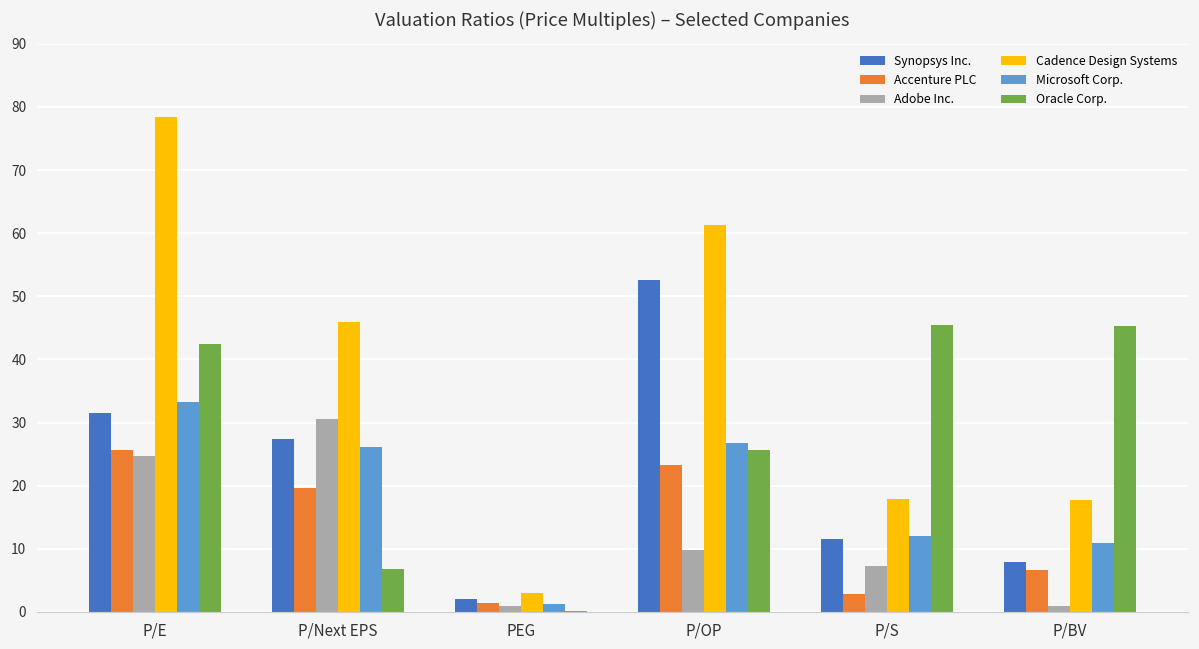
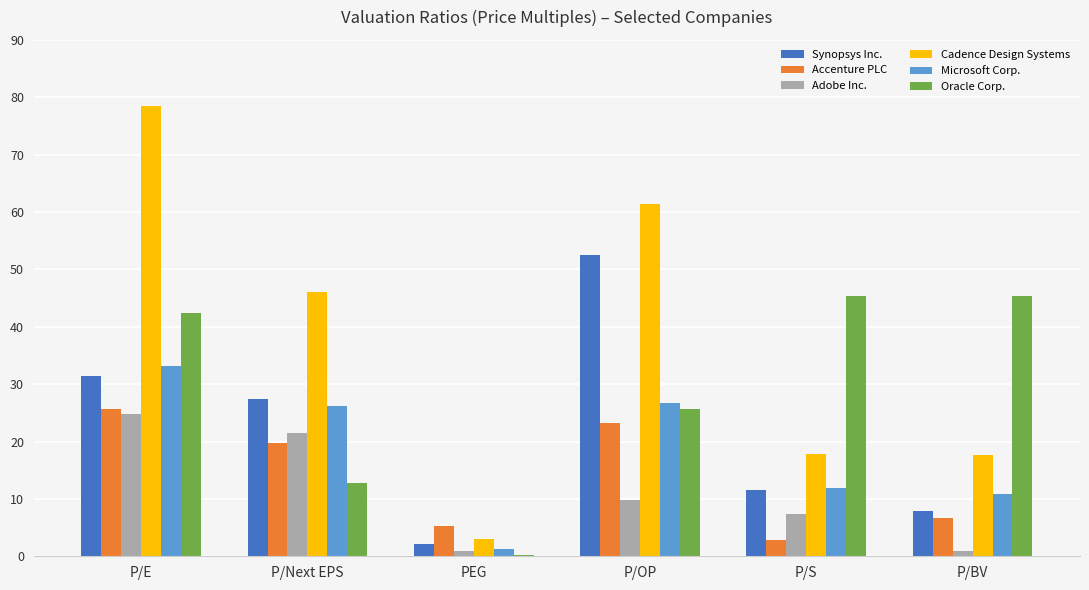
  {
    "Accenture PLC": {
      "P/E": 26,
      "P/Next EPS": 20,
-     "PEG": 1,
+     "PEG": 5,
      "P/OP": 23,
      "P/S": 3,
      "P/BV": 7
    },
    "Adobe Inc.": {
      "P/E": 25,
-     "P/Next EPS": 31,
+     "P/Next EPS": 22,
      "PEG": 1,
      "P/OP": 10,
      "P/S": 7,
      "P/BV": 1
    },
    "Cadence Design Systems": {
      "P/E": 78,
      "P/Next EPS": 46,
      "PEG": 3,
      "P/OP": 61,
      "P/S": 18,
      "P/BV": 18
    },
    "Oracle Corp.": {
      "P/E": 42,
-     "P/Next EPS": 7,
+     "P/Next EPS": 13,
      "P/OP": 26,
      "P/S": 45,
      "P/BV": 45
    }
  }
